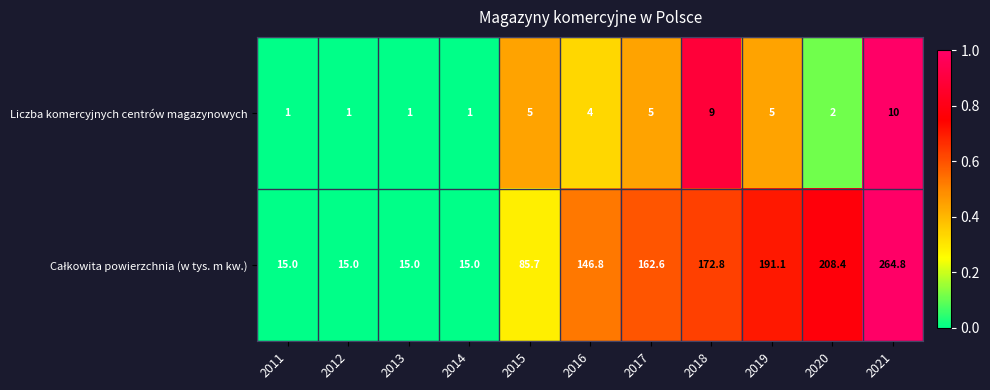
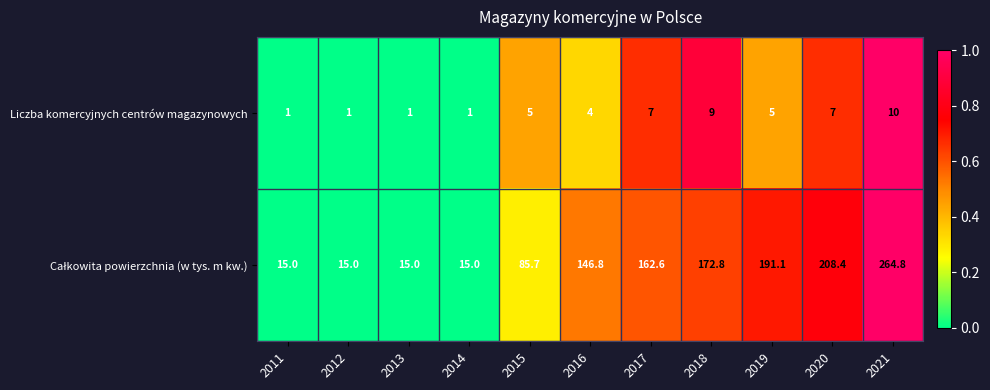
  {
    "Liczba komercyjnych centrów magazynowych": {
      "2011": 1,
      "2012": 1,
      "2013": 1,
      "2014": 1,
      "2015": 5,
      "2016": 4,
-     "2017": 5,
+     "2017": 7,
      "2018": 9,
      "2019": 5,
-     "2020": 2,
+     "2020": 7,
      "2021": 10
    },
    "Całkowita powierzchnia (w tys. m kw.)": {
      "2011": 15.0,
      "2012": 15.0,
      "2013": 15.0,
      "2014": 15.0,
      "2015": 85.7,
      "2016": 146.8,
      "2017": 162.6,
      "2018": 172.8,
      "2019": 191.1,
      "2020": 208.4,
      "2021": 264.8
    }
  }
